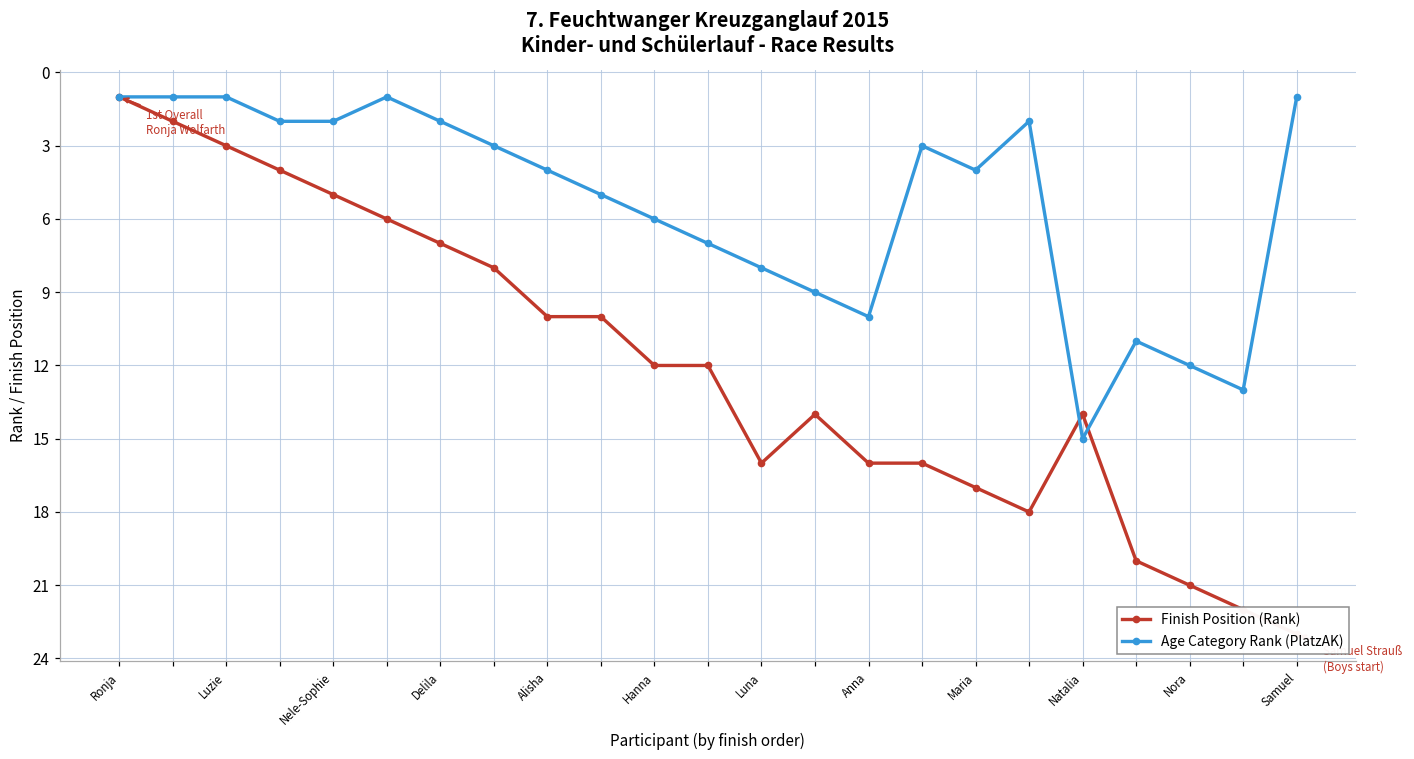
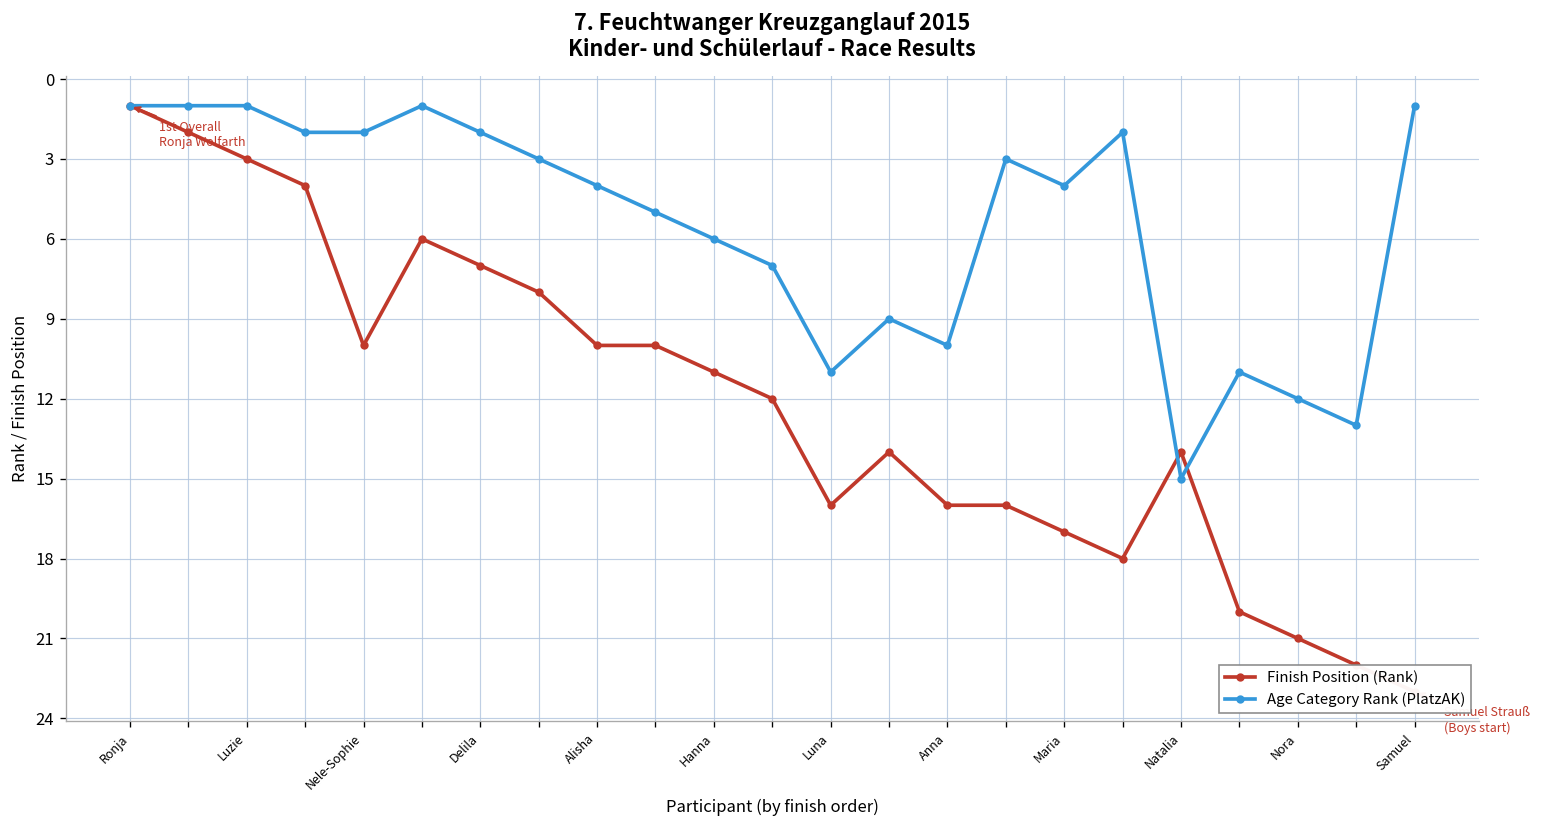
  {
    "Finish Position (Rank)": {
      "Luzie": 3,
-     "Nele-Sophie": 5,
+     "Nele-Sophie": 10,
      "Delila": 7,
      "Alisha": 10,
-     "Hanna": 12,
+     "Hanna": 11,
      "Luna": 16,
      "Anna": 16,
      "Maria": 17,
      "Natalia": 14,
      "Nora": 21
    },
    "Age Category Rank (PlatzAK)": {
      "Luzie": 1,
      "Nele-Sophie": 2,
      "Delila": 2,
      "Alisha": 4,
      "Hanna": 6,
-     "Luna": 8,
+     "Luna": 11,
      "Anna": 10,
      "Maria": 4,
      "Natalia": 15,
      "Nora": 12,
      "Samuel": 1
    }
  }
